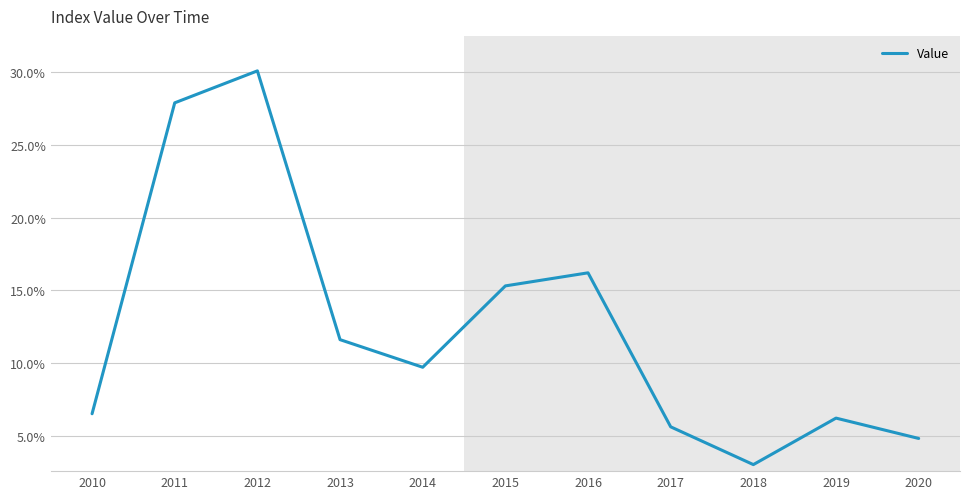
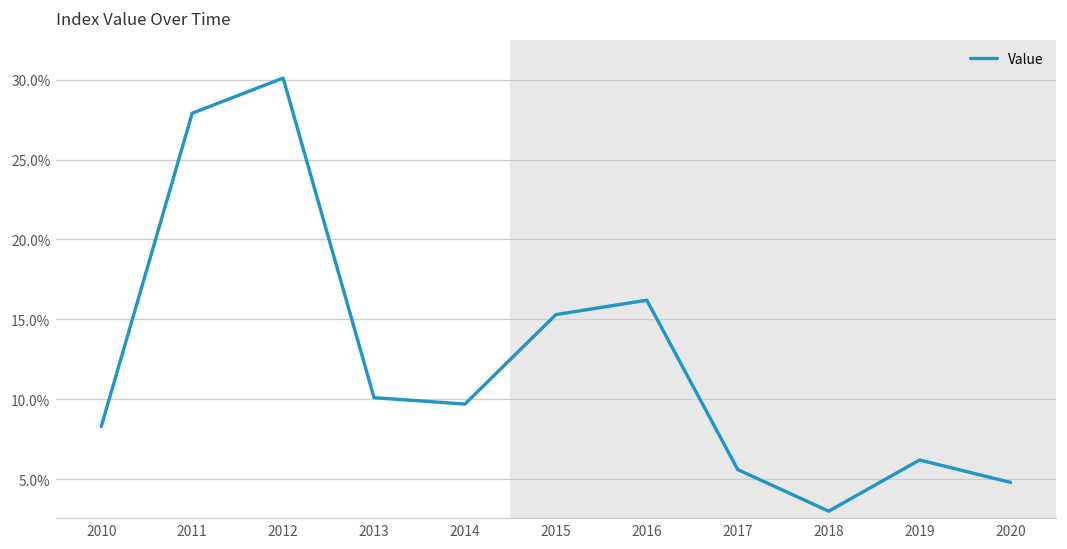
  {
-   "2010": "6.5%",
+   "2010": "8.3%",
    "2011": "27.9%",
    "2012": "30.1%",
-   "2013": "11.6%",
+   "2013": "10.1%",
    "2014": "9.7%",
    "2015": "15.3%",
    "2016": "16.2%",
    "2017": "5.6%",
    "2018": "3.0%",
    "2019": "6.2%",
    "2020": "4.8%"
  }
